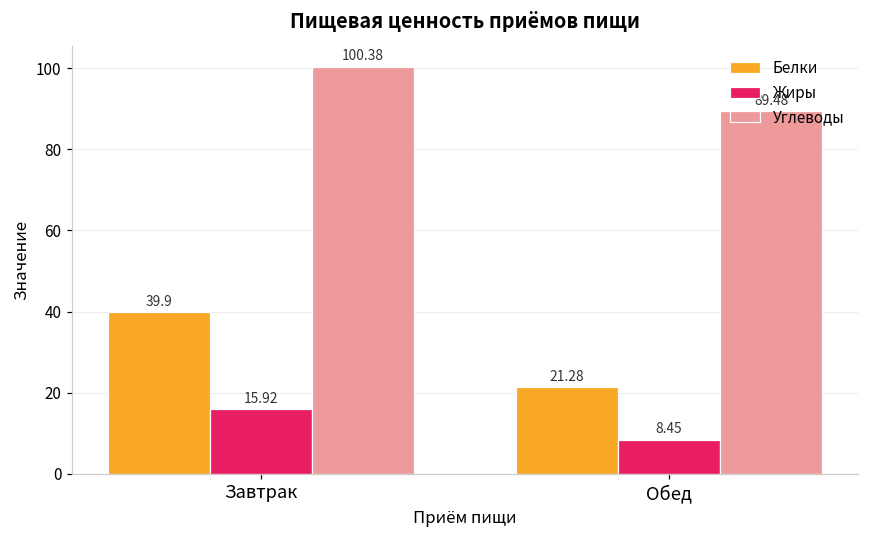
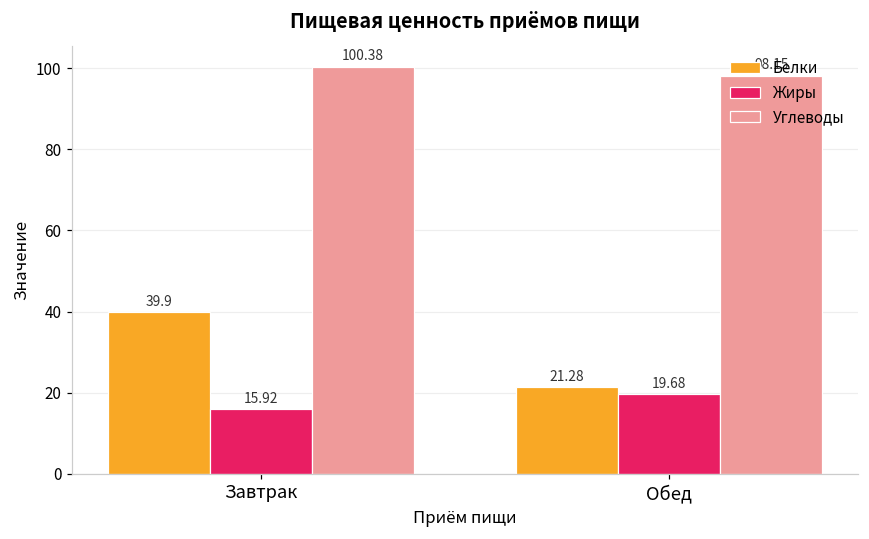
  {
    "Белки": {
      "Завтрак": 39.9,
      "Обед": 21.28
    },
    "Жиры": {
      "Завтрак": 15.92,
-     "Обед": 8.45
+     "Обед": 19.68
    },
    "Углеводы": {
      "Завтрак": 100.38,
-     "Обед": 89.48
+     "Обед": 98.15
    }
  }
